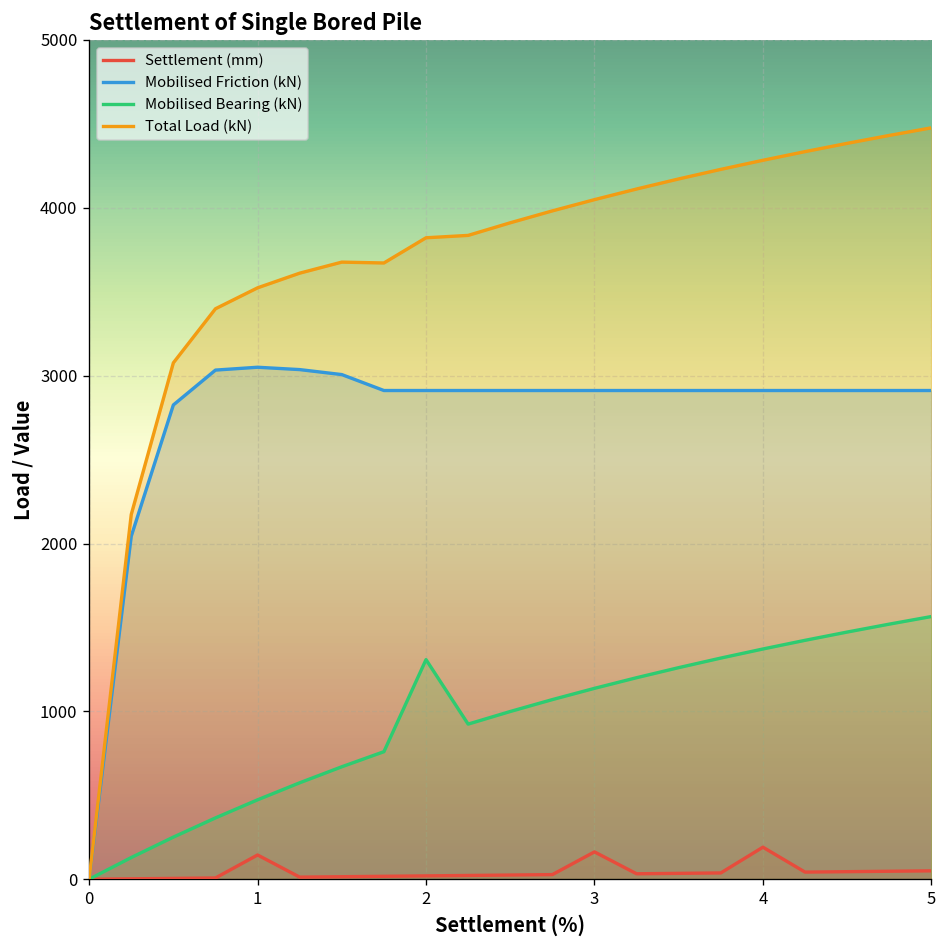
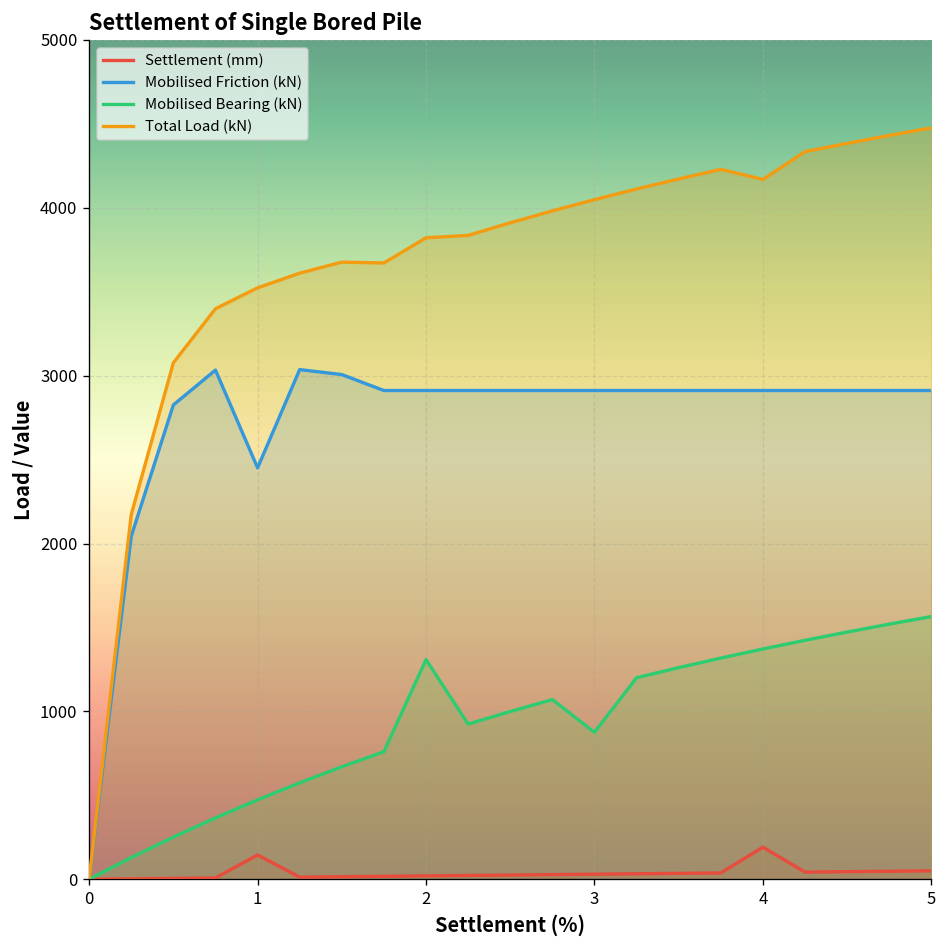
  {
    "Settlement (mm)": {
      "1": 140,
      "2": 20,
-     "3": 160,
+     "3": 30,
      "4": 190,
      "5": 50
    },
    "Mobilised Friction (kN)": {
-     "1": 3050,
+     "1": 2450,
      "2": 2910,
      "3": 2910,
      "4": 2910,
      "5": 2910
    },
    "Mobilised Bearing (kN)": {
      "1": 470,
      "2": 1310,
-     "3": 1140,
+     "3": 880,
      "4": 1370,
      "5": 1570
    },
    "Total Load (kN)": {
      "1": 3520,
      "2": 3820,
      "3": 4050,
-     "4": 4280,
+     "4": 4170,
      "5": 4480
    }
  }
